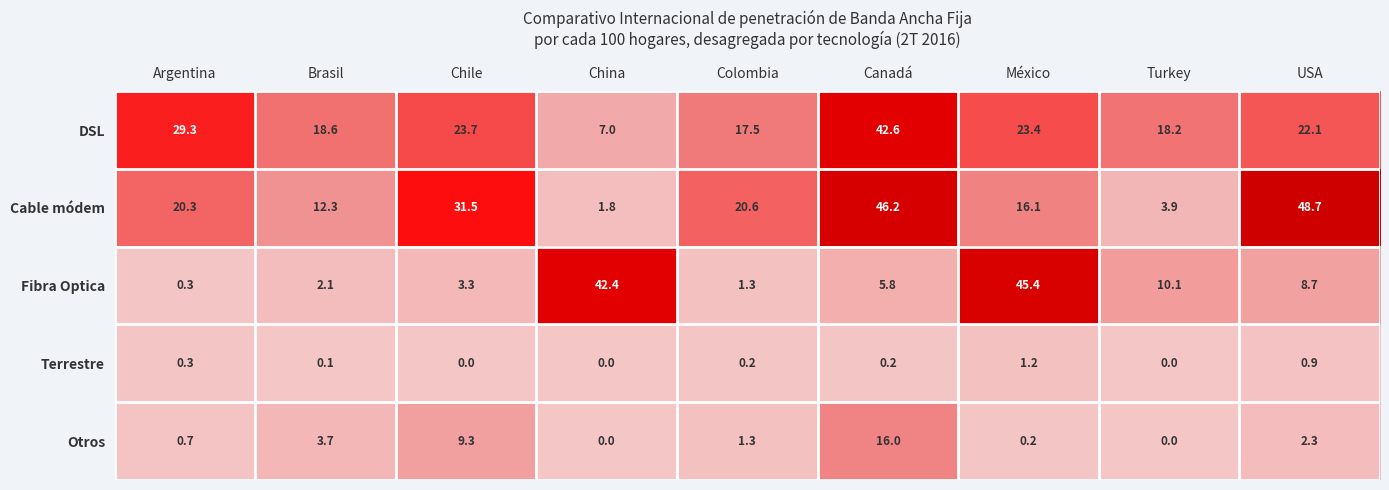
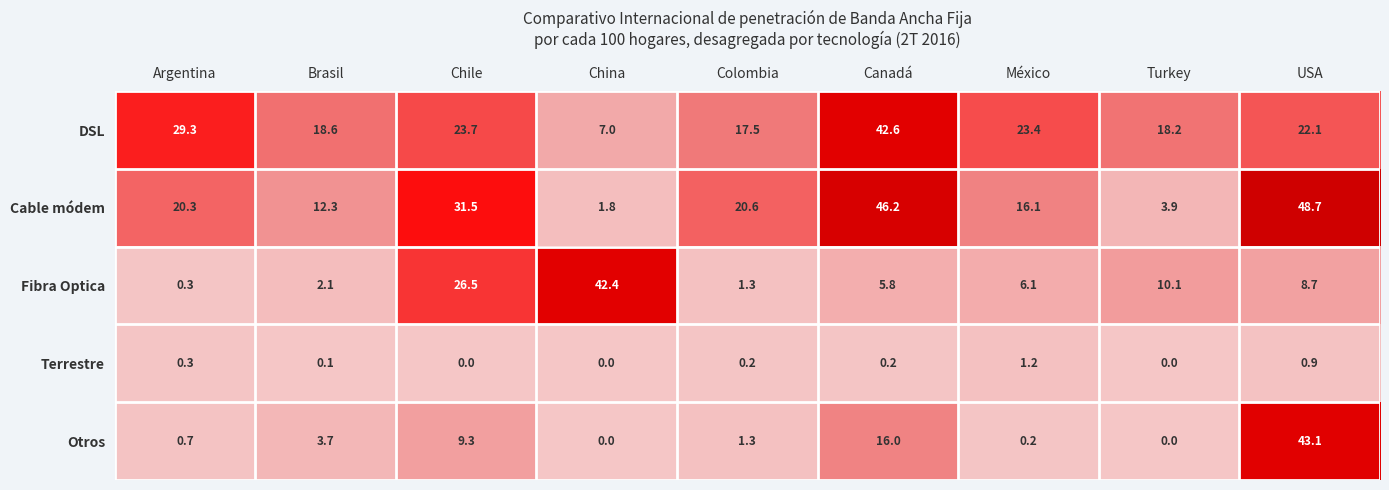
  {
    "DSL": {
      "Argentina": 29.3,
      "Brasil": 18.6,
      "Chile": 23.7,
      "China": 7.0,
      "Colombia": 17.5,
      "Canadá": 42.6,
      "México": 23.4,
      "Turkey": 18.2,
      "USA": 22.1
    },
    "Cable módem": {
      "Argentina": 20.3,
      "Brasil": 12.3,
      "Chile": 31.5,
      "China": 1.8,
      "Colombia": 20.6,
      "Canadá": 46.2,
      "México": 16.1,
      "Turkey": 3.9,
      "USA": 48.7
    },
    "Fibra Optica": {
      "Argentina": 0.3,
      "Brasil": 2.1,
-     "Chile": 3.3,
+     "Chile": 26.5,
      "China": 42.4,
      "Colombia": 1.3,
      "Canadá": 5.8,
-     "México": 45.4,
+     "México": 6.1,
      "Turkey": 10.1,
      "USA": 8.7
    },
    "Terrestre": {
      "Argentina": 0.3,
      "Brasil": 0.1,
      "Chile": 0.0,
      "China": 0.0,
      "Colombia": 0.2,
      "Canadá": 0.2,
      "México": 1.2,
      "Turkey": 0.0,
      "USA": 0.9
    },
    "Otros": {
      "Argentina": 0.7,
      "Brasil": 3.7,
      "Chile": 9.3,
      "China": 0.0,
      "Colombia": 1.3,
      "Canadá": 16.0,
      "México": 0.2,
      "Turkey": 0.0,
-     "USA": 2.3
+     "USA": 43.1
    }
  }
